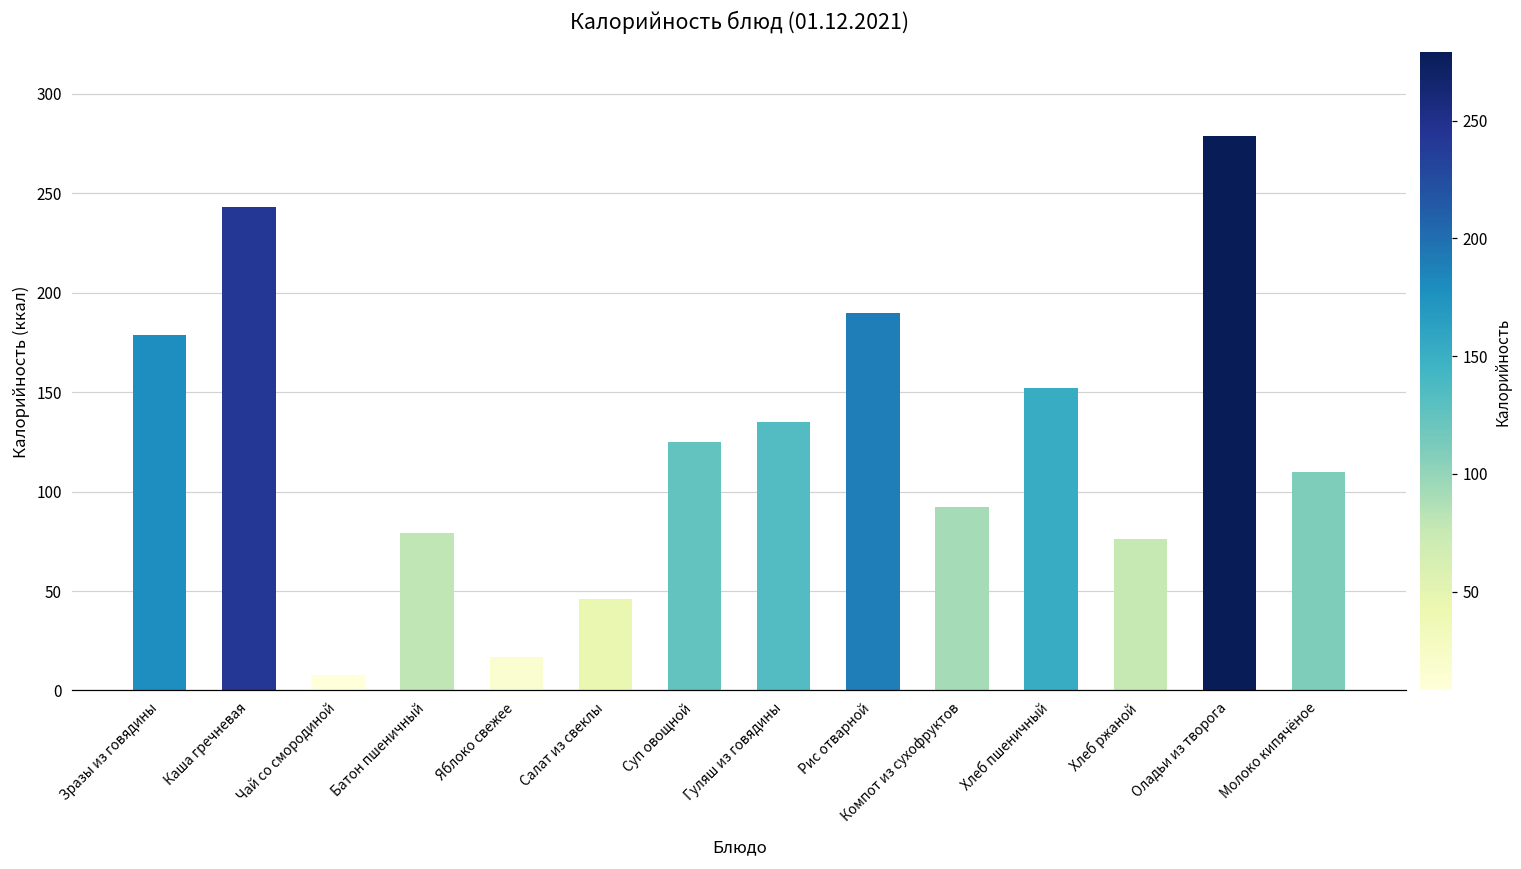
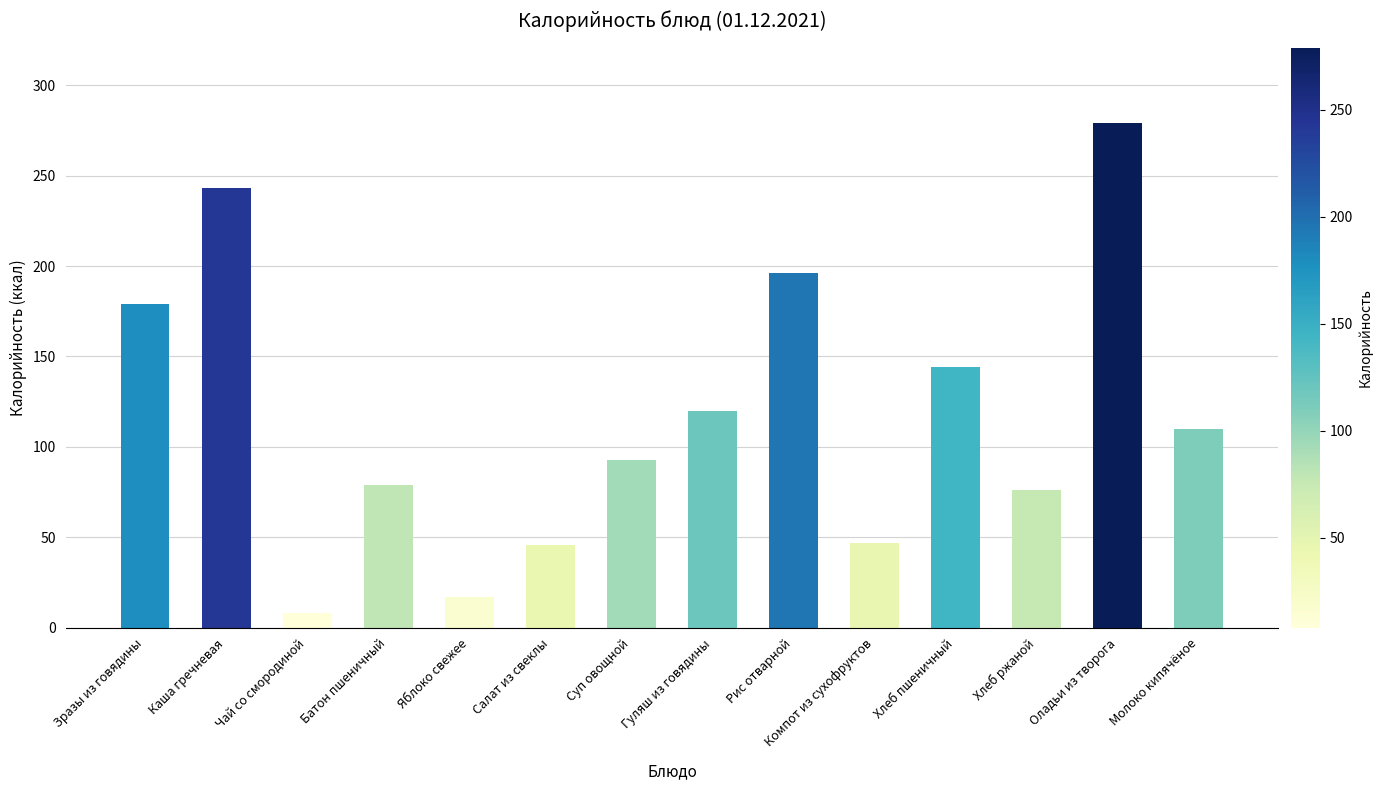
  {
    "Зразы из говядины": 179,
    "Каша гречневая": 243,
    "Чай со смородиной": 8,
    "Батон пшеничный": 79,
    "Яблоко свежее": 17,
    "Салат из свеклы": 46,
-   "Суп овощной": 125,
-   "Гуляш из говядины": 135,
-   "Рис отварной": 190,
-   "Компот из сухофруктов": 92,
-   "Хлеб пшеничный": 152,
+   "Суп овощной": 93,
+   "Гуляш из говядины": 120,
+   "Рис отварной": 196,
+   "Компот из сухофруктов": 47,
+   "Хлеб пшеничный": 144,
    "Хлеб ржаной": 76,
    "Оладьи из творога": 279,
    "Молоко кипячёное": 110
  }
